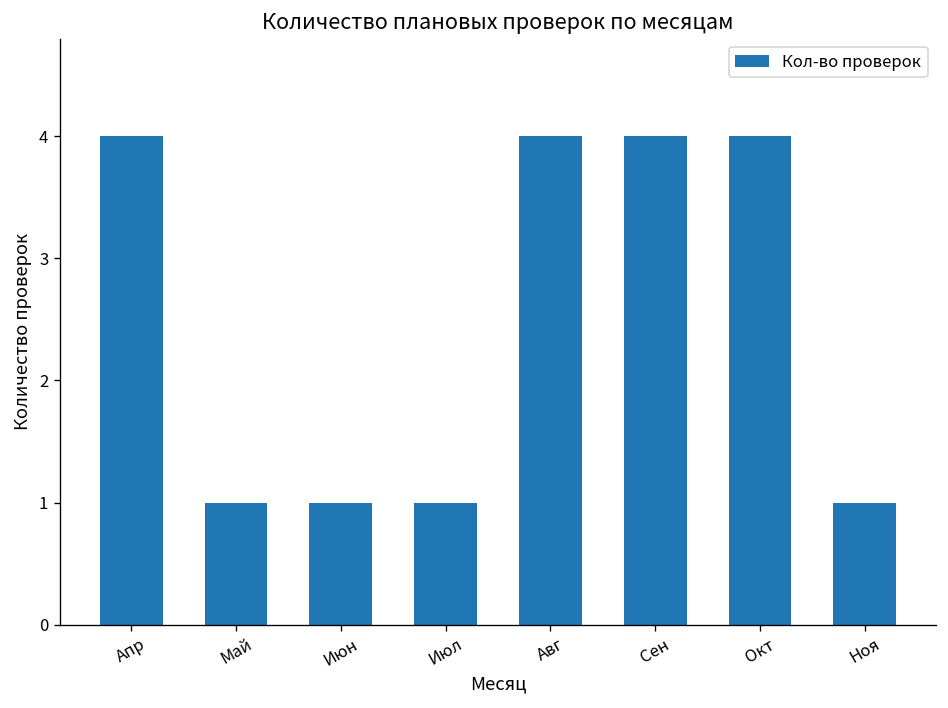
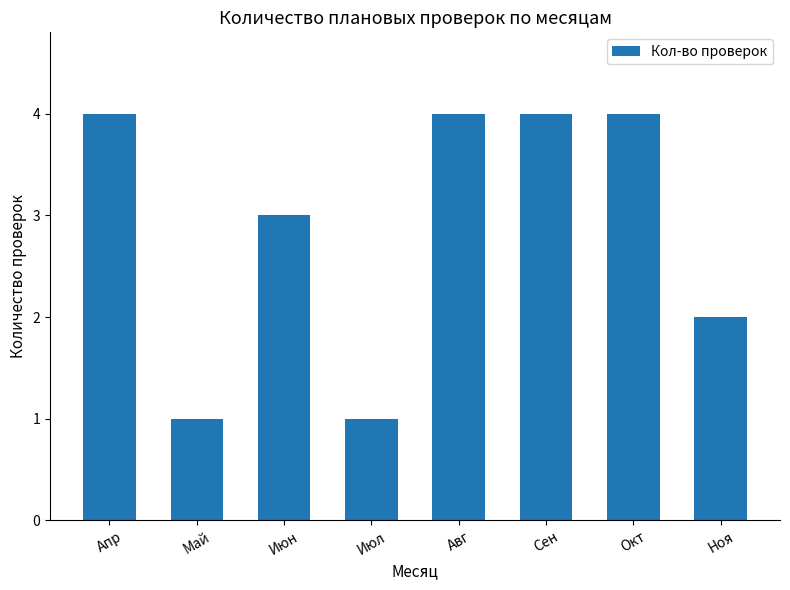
  {
    "Апр": 4,
    "Май": 1,
-   "Июн": 1,
+   "Июн": 3,
    "Июл": 1,
    "Авг": 4,
    "Сен": 4,
    "Окт": 4,
-   "Ноя": 1
+   "Ноя": 2
  }
